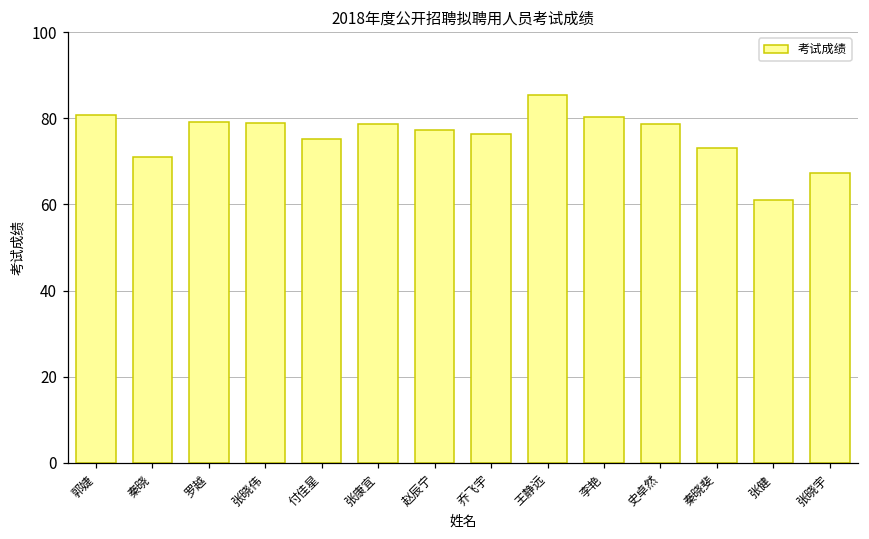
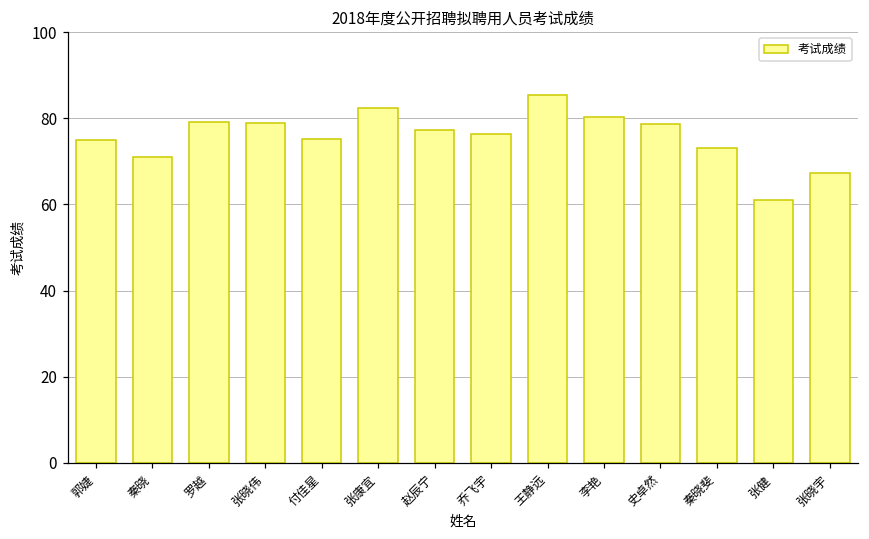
  {
-   "郭婕": 81,
+   "郭婕": 75,
    "秦晓": 71,
    "罗越": 79,
    "张晓伟": 79,
    "付佳星": 75,
-   "张康宜": 79,
+   "张康宜": 82,
    "赵辰宁": 77,
    "乔飞宇": 76,
    "王静远": 85,
    "李艳": 80,
    "史卓然": 79,
    "秦晓斐": 73,
    "张健": 61,
    "张晓宇": 67
  }
